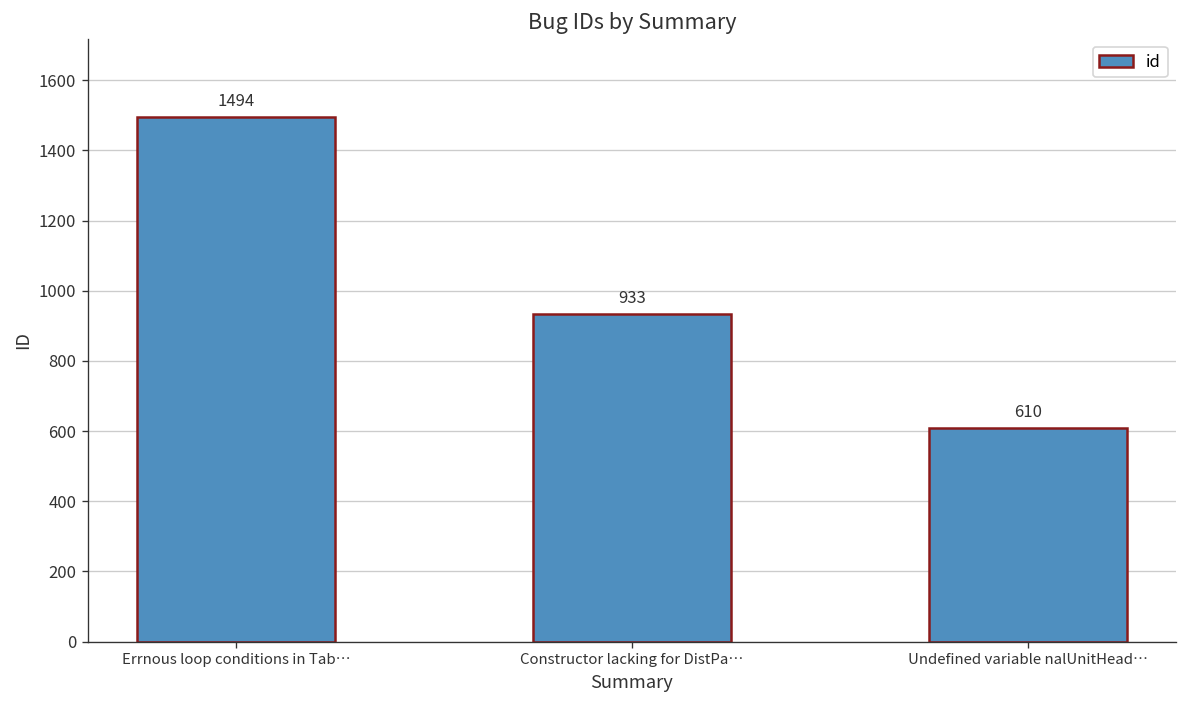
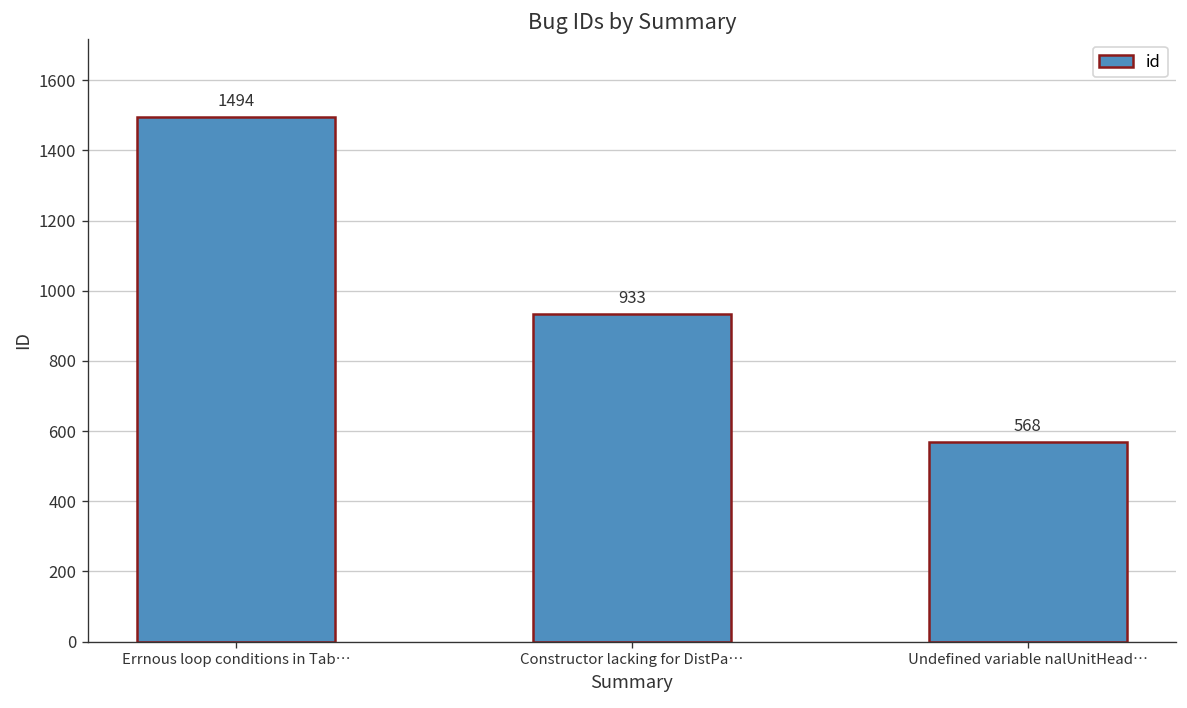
  {
    "Errnous loop conditions in Tab…": 1494,
    "Constructor lacking for DistPa…": 933,
-   "Undefined variable nalUnitHead…": 610
+   "Undefined variable nalUnitHead…": 568
  }
